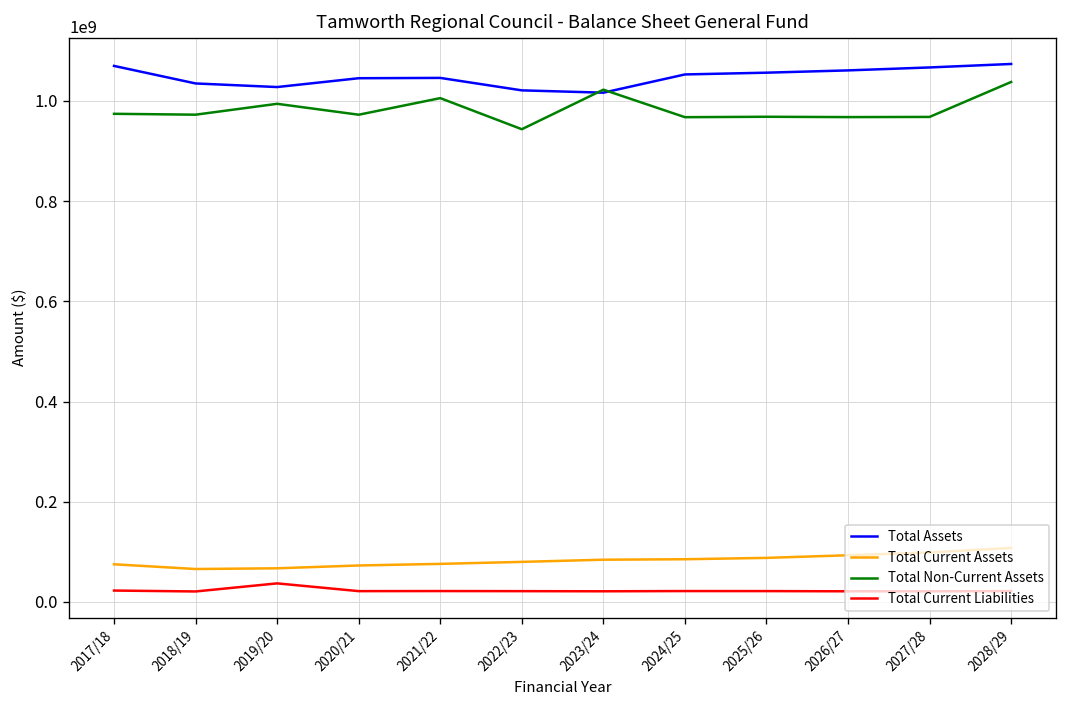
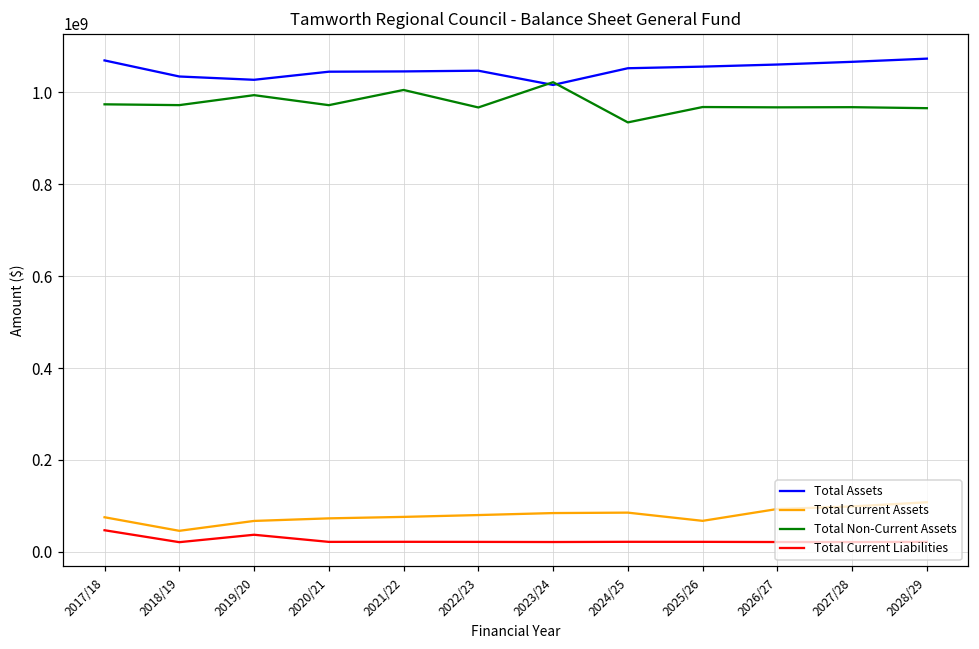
  {
    "Total Assets": {
      "2017/18": 1070000000,
      "2018/19": 1030000000,
      "2019/20": 1030000000,
      "2020/21": 1050000000,
      "2021/22": 1050000000,
-     "2022/23": 1020000000,
+     "2022/23": 1050000000,
      "2024/25": 1050000000,
      "2025/26": 1060000000,
      "2026/27": 1060000000,
      "2027/28": 1070000000,
      "2028/29": 1070000000
    },
    "Total Current Assets": {
      "2017/18": 80000000,
-     "2018/19": 70000000,
+     "2018/19": 50000000,
      "2019/20": 70000000,
      "2020/21": 70000000,
      "2021/22": 80000000,
      "2022/23": 80000000,
      "2023/24": 80000000,
      "2024/25": 90000000,
-     "2025/26": 90000000
+     "2025/26": 70000000
    },
    "Total Non-Current Assets": {
      "2017/18": 970000000,
      "2018/19": 970000000,
      "2019/20": 990000000,
      "2020/21": 970000000,
      "2021/22": 1010000000,
-     "2022/23": 940000000,
-     "2024/25": 970000000,
+     "2022/23": 970000000,
+     "2024/25": 930000000,
      "2025/26": 970000000,
      "2026/27": 970000000,
      "2027/28": 970000000,
-     "2028/29": 1040000000
+     "2028/29": 970000000
    },
    "Total Current Liabilities": {
-     "2017/18": 20000000,
+     "2017/18": 50000000,
      "2018/19": 20000000,
      "2019/20": 40000000,
      "2020/21": 20000000,
      "2021/22": 20000000,
      "2022/23": 20000000,
      "2023/24": 20000000,
      "2024/25": 20000000,
      "2025/26": 20000000
    }
  }
